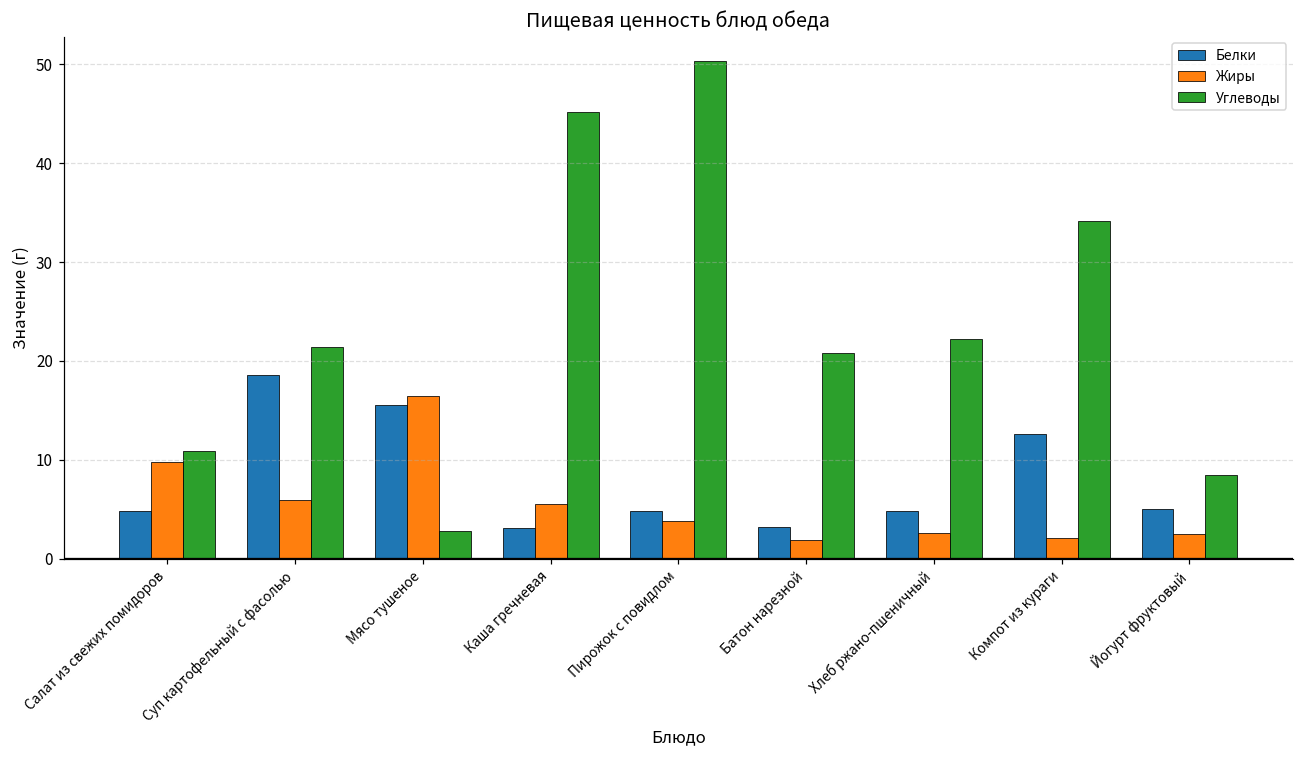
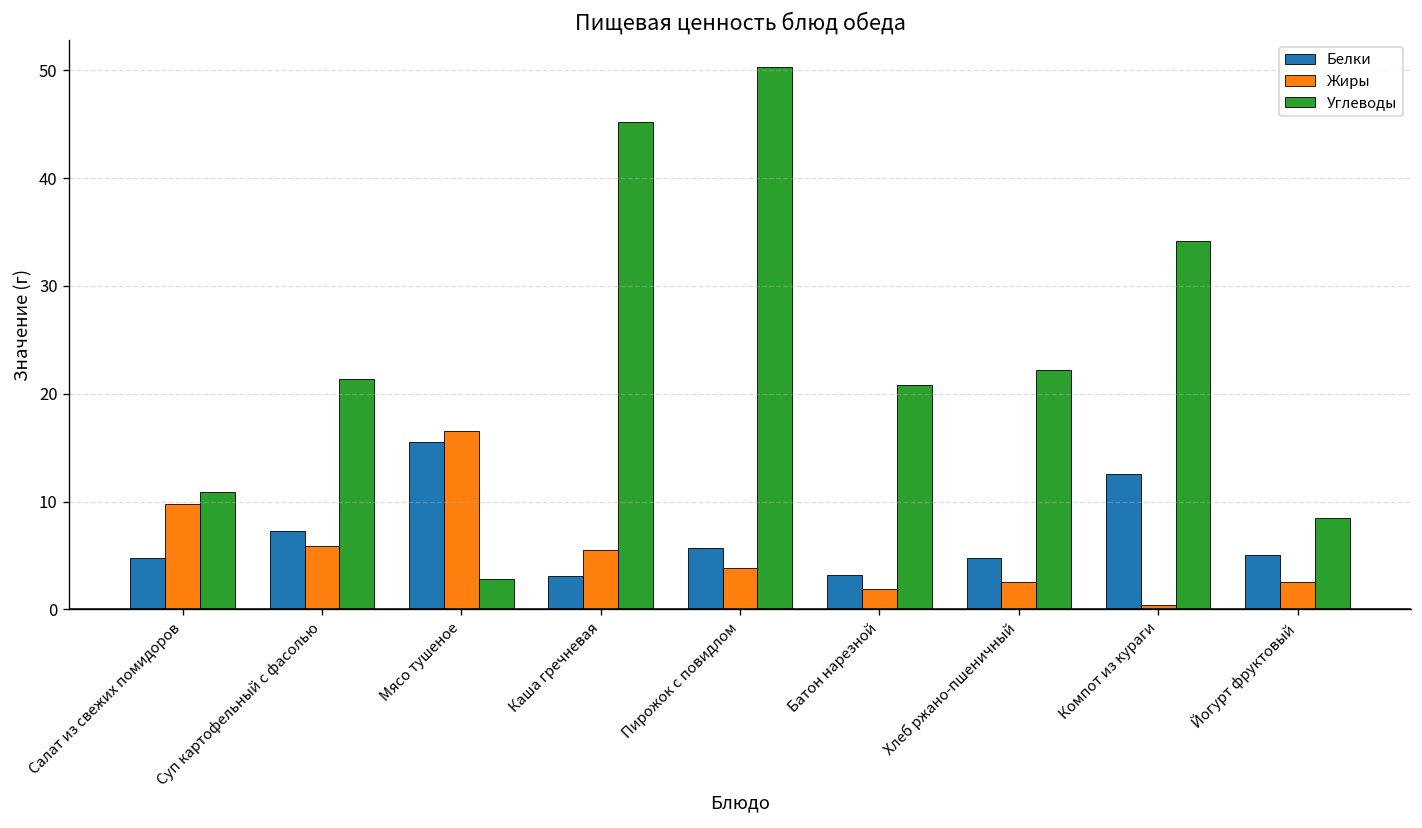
  {
    "Белки": {
      "Салат из свежих помидоров": 5,
-     "Суп картофельный с фасолью": 19,
+     "Суп картофельный с фасолью": 7,
      "Мясо тушеное": 16,
      "Каша гречневая": 3,
-     "Пирожок с повидлом": 5,
+     "Пирожок с повидлом": 6,
      "Батон нарезной": 3,
      "Хлеб ржано-пшеничный": 5,
      "Компот из кураги": 13,
      "Йогурт фруктовый": 5
    },
    "Жиры": {
      "Салат из свежих помидоров": 10,
      "Суп картофельный с фасолью": 6,
      "Мясо тушеное": 17,
      "Каша гречневая": 6,
      "Пирожок с повидлом": 4,
      "Батон нарезной": 2,
      "Хлеб ржано-пшеничный": 3,
-     "Компот из кураги": 2,
+     "Компот из кураги": 0,
      "Йогурт фруктовый": 3
    },
    "Углеводы": {
      "Салат из свежих помидоров": 11,
      "Суп картофельный с фасолью": 21,
      "Мясо тушеное": 3,
      "Каша гречневая": 45,
      "Пирожок с повидлом": 50,
      "Батон нарезной": 21,
      "Хлеб ржано-пшеничный": 22,
      "Компот из кураги": 34,
      "Йогурт фруктовый": 9
    }
  }
